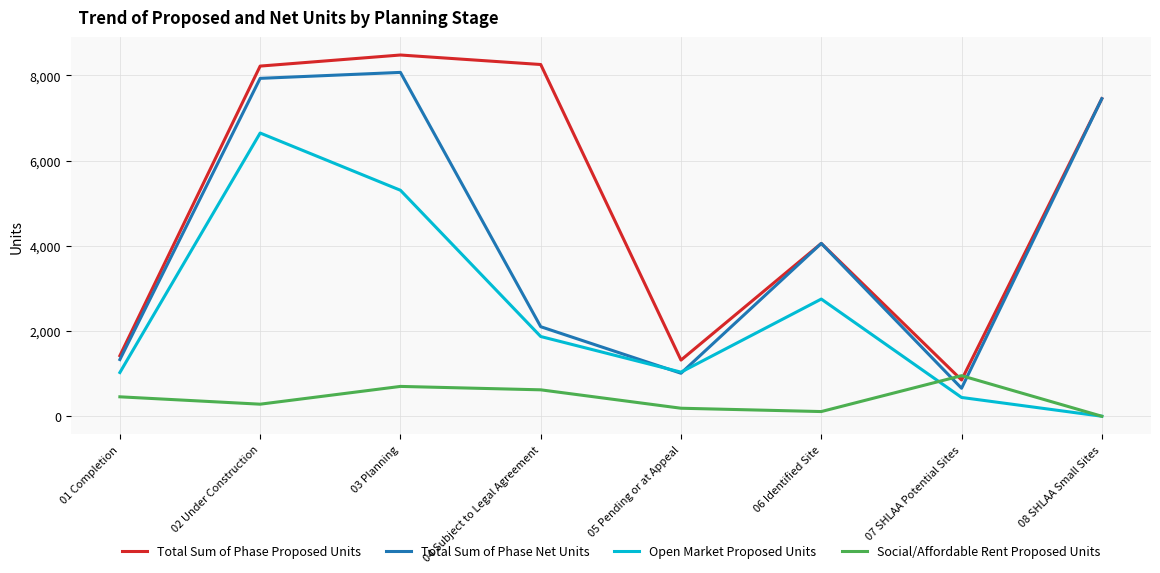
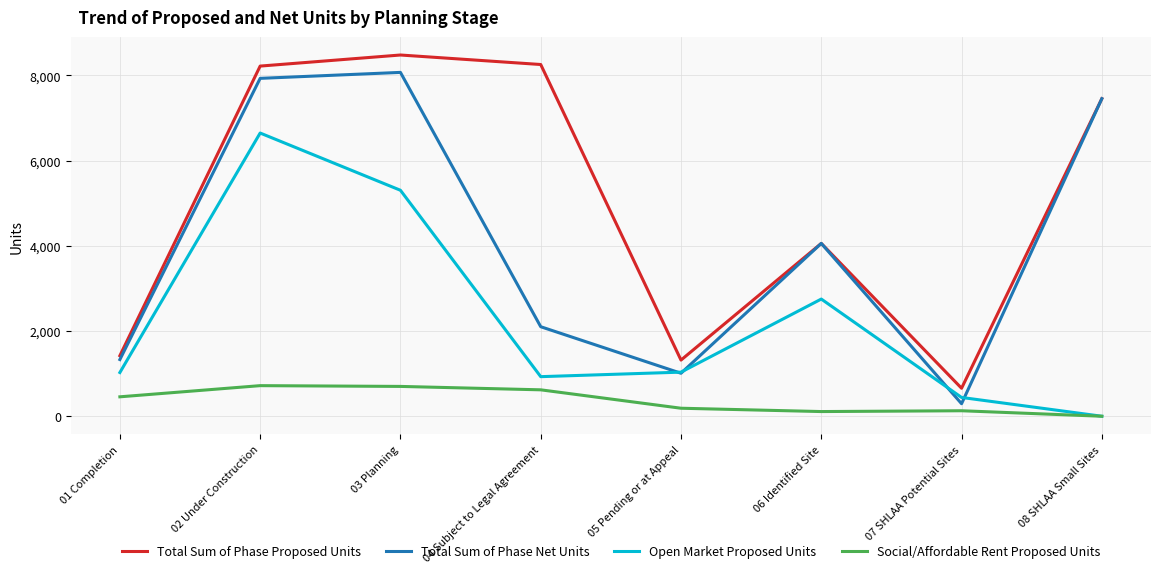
  {
    "Total Sum of Phase Proposed Units": {
      "01 Completion": "1,400",
      "02 Under Construction": "8,200",
      "03 Planning": "8,500",
      "04 Subject to Legal Agreement": "8,300",
      "05 Pending or at Appeal": "1,300",
-     "07 SHLAA Potential Sites": "900"
+     "07 SHLAA Potential Sites": "700"
    },
    "Total Sum of Phase Net Units": {
      "01 Completion": "1,300",
      "02 Under Construction": "7,900",
      "03 Planning": "8,100",
      "04 Subject to Legal Agreement": "2,100",
-     "07 SHLAA Potential Sites": "700"
+     "07 SHLAA Potential Sites": "300"
    },
    "Open Market Proposed Units": {
      "01 Completion": "1,000",
      "02 Under Construction": "6,600",
      "03 Planning": "5,300",
-     "04 Subject to Legal Agreement": "1,900",
+     "04 Subject to Legal Agreement": "900",
      "06 Identified Site": "2,800",
      "07 SHLAA Potential Sites": "400"
    },
    "Social/Affordable Rent Proposed Units": {
      "01 Completion": "500",
-     "02 Under Construction": "300",
+     "02 Under Construction": "700",
      "03 Planning": "700",
      "04 Subject to Legal Agreement": "600",
      "05 Pending or at Appeal": "200",
      "06 Identified Site": "100",
-     "07 SHLAA Potential Sites": "1,000"
+     "07 SHLAA Potential Sites": "100"
    }
  }
